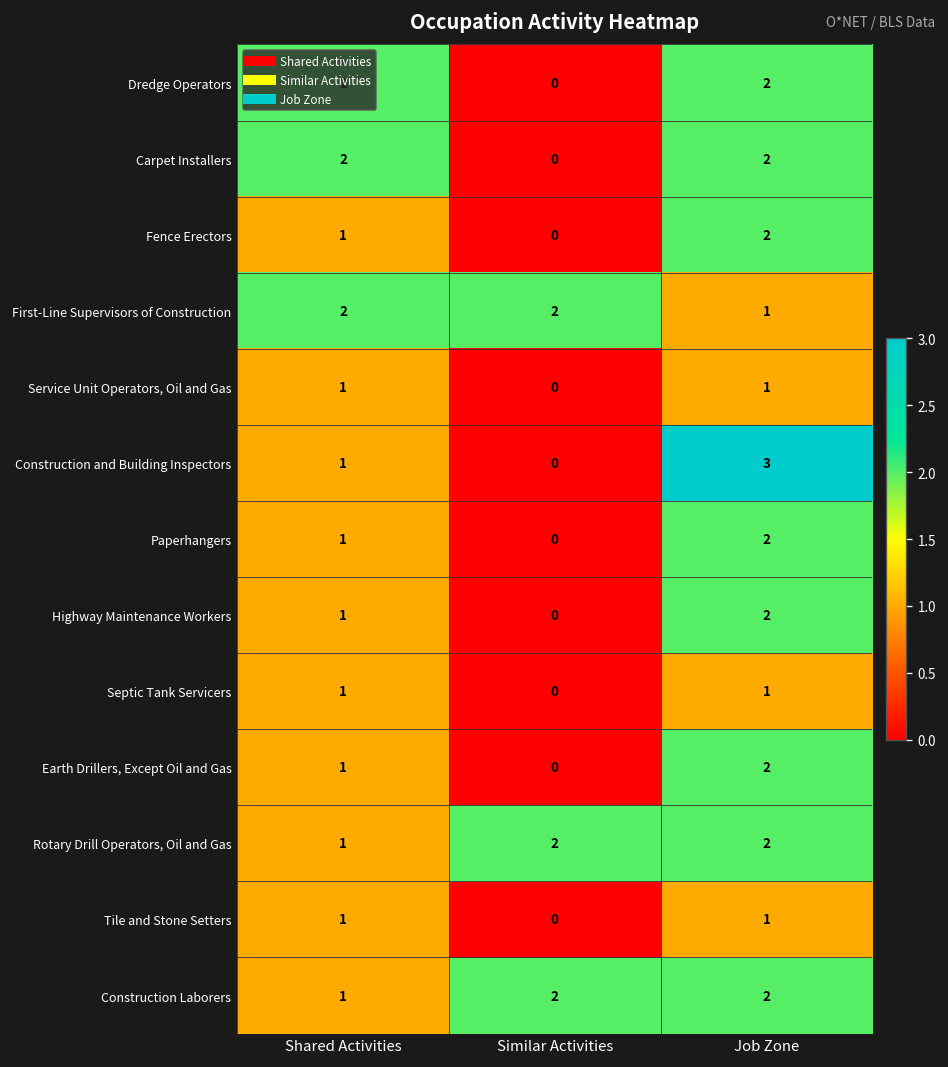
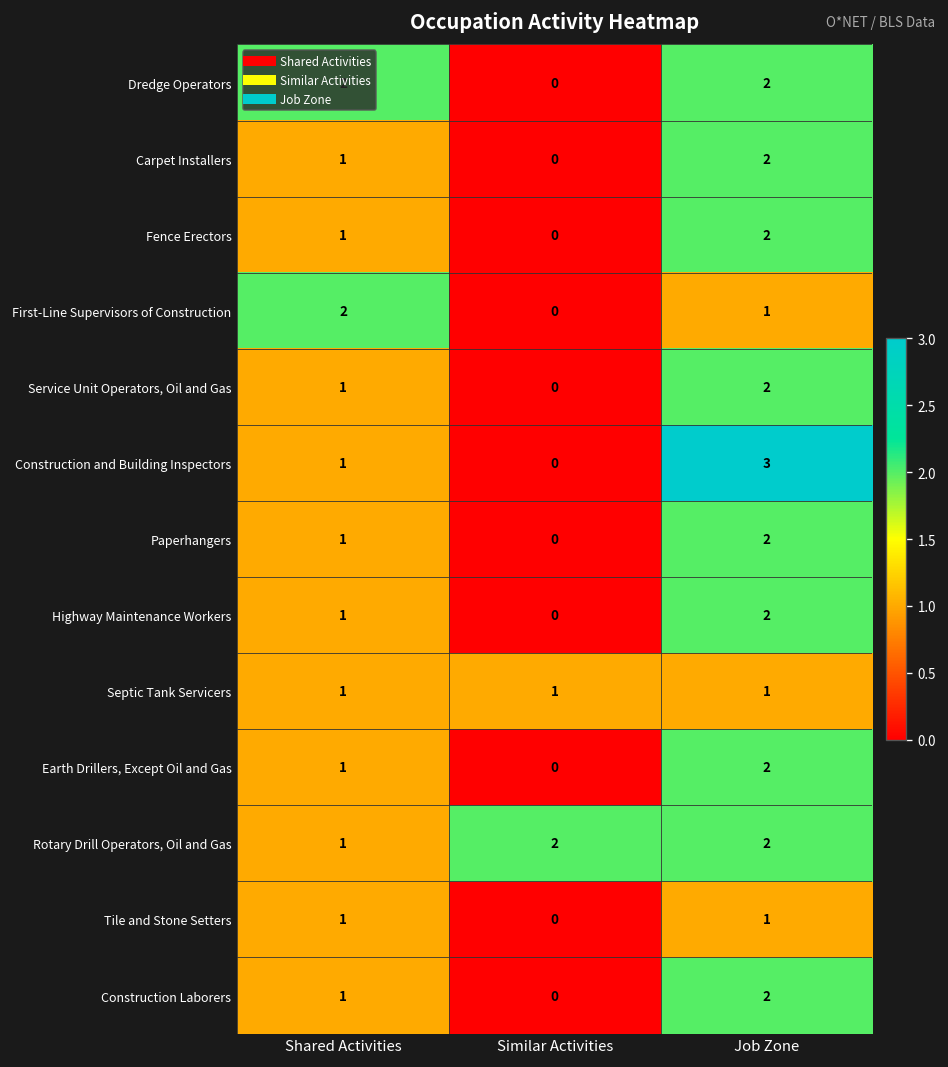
  {
    "Dredge Operators": {
      "Similar Activities": 0,
      "Job Zone": 2
    },
    "Carpet Installers": {
-     "Shared Activities": 2,
+     "Shared Activities": 1,
      "Similar Activities": 0,
      "Job Zone": 2
    },
    "Fence Erectors": {
      "Shared Activities": 1,
      "Similar Activities": 0,
      "Job Zone": 2
    },
    "First-Line Supervisors of Construction": {
      "Shared Activities": 2,
-     "Similar Activities": 2,
+     "Similar Activities": 0,
      "Job Zone": 1
    },
    "Service Unit Operators, Oil and Gas": {
      "Shared Activities": 1,
      "Similar Activities": 0,
-     "Job Zone": 1
+     "Job Zone": 2
    },
    "Construction and Building Inspectors": {
      "Shared Activities": 1,
      "Similar Activities": 0,
      "Job Zone": 3
    },
    "Paperhangers": {
      "Shared Activities": 1,
      "Similar Activities": 0,
      "Job Zone": 2
    },
    "Highway Maintenance Workers": {
      "Shared Activities": 1,
      "Similar Activities": 0,
      "Job Zone": 2
    },
    "Septic Tank Servicers": {
      "Shared Activities": 1,
-     "Similar Activities": 0,
+     "Similar Activities": 1,
      "Job Zone": 1
    },
    "Earth Drillers, Except Oil and Gas": {
      "Shared Activities": 1,
      "Similar Activities": 0,
      "Job Zone": 2
    },
    "Rotary Drill Operators, Oil and Gas": {
      "Shared Activities": 1,
      "Similar Activities": 2,
      "Job Zone": 2
    },
    "Tile and Stone Setters": {
      "Shared Activities": 1,
      "Similar Activities": 0,
      "Job Zone": 1
    },
    "Construction Laborers": {
      "Shared Activities": 1,
-     "Similar Activities": 2,
+     "Similar Activities": 0,
      "Job Zone": 2
    }
  }
